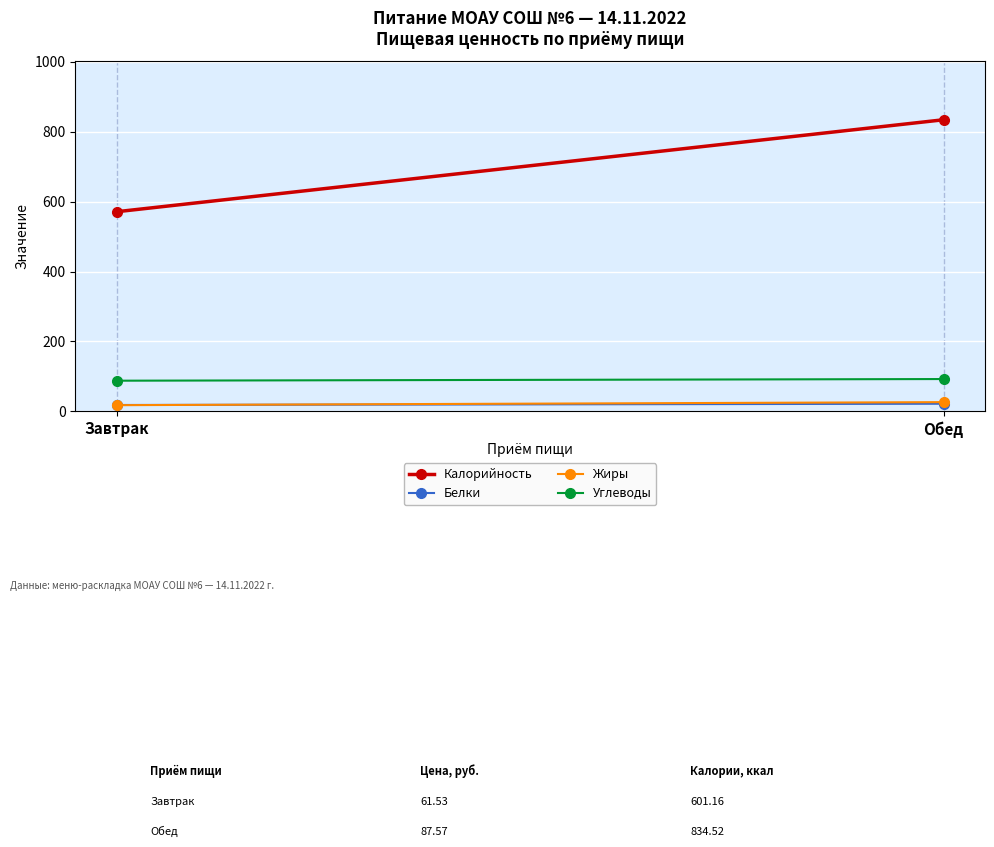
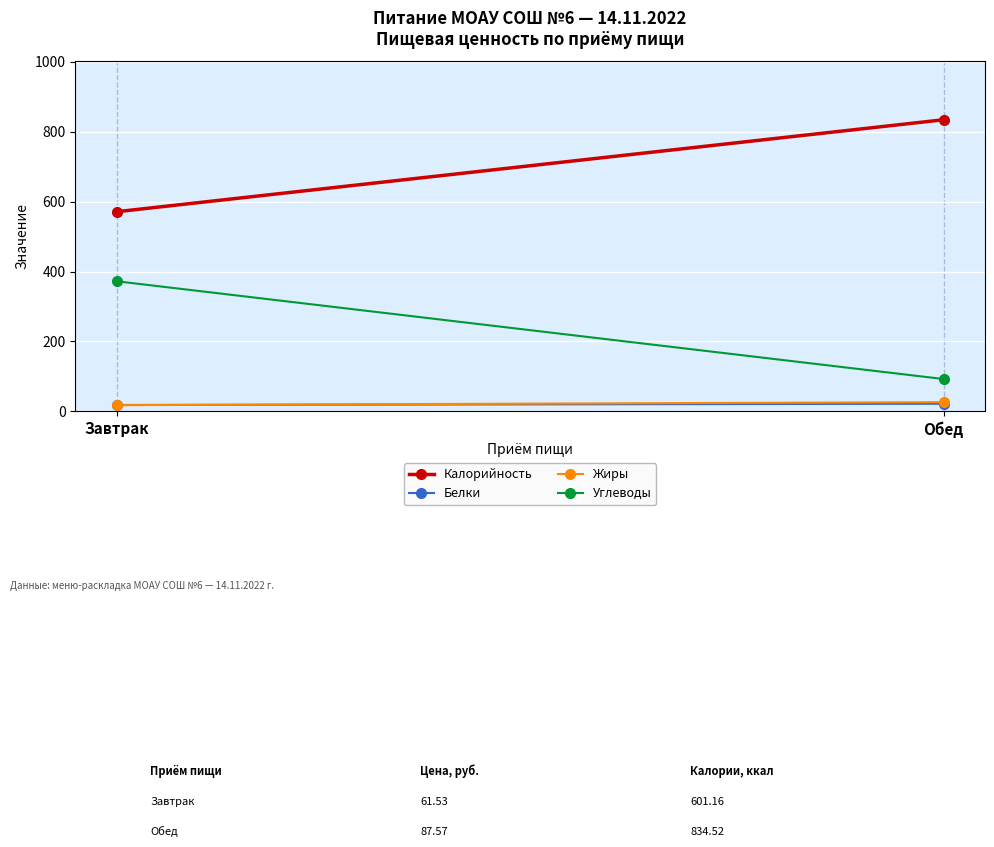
  {
    "Калорийность": {
      "Завтрак": 570,
      "Обед": 830
    },
    "Углеводы": {
-     "Завтрак": 90,
+     "Завтрак": 370,
      "Обед": 90
    }
  }
